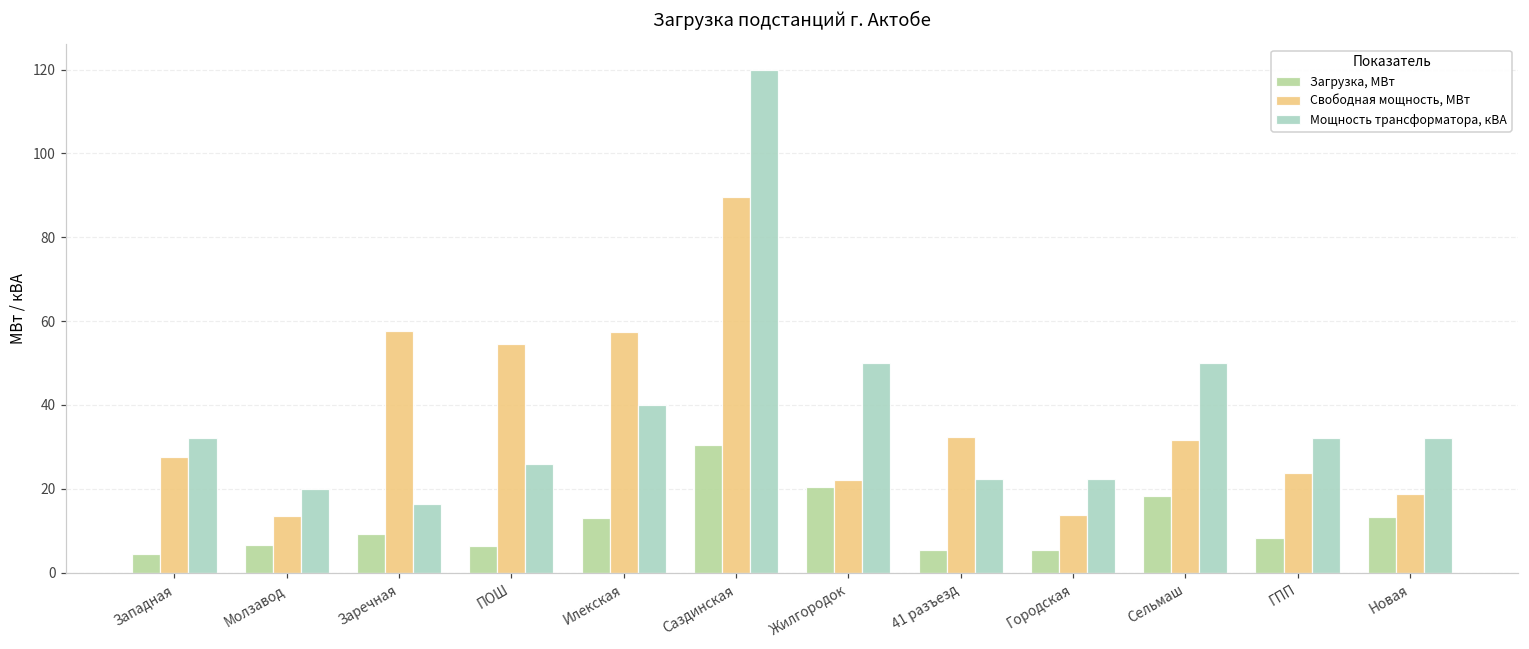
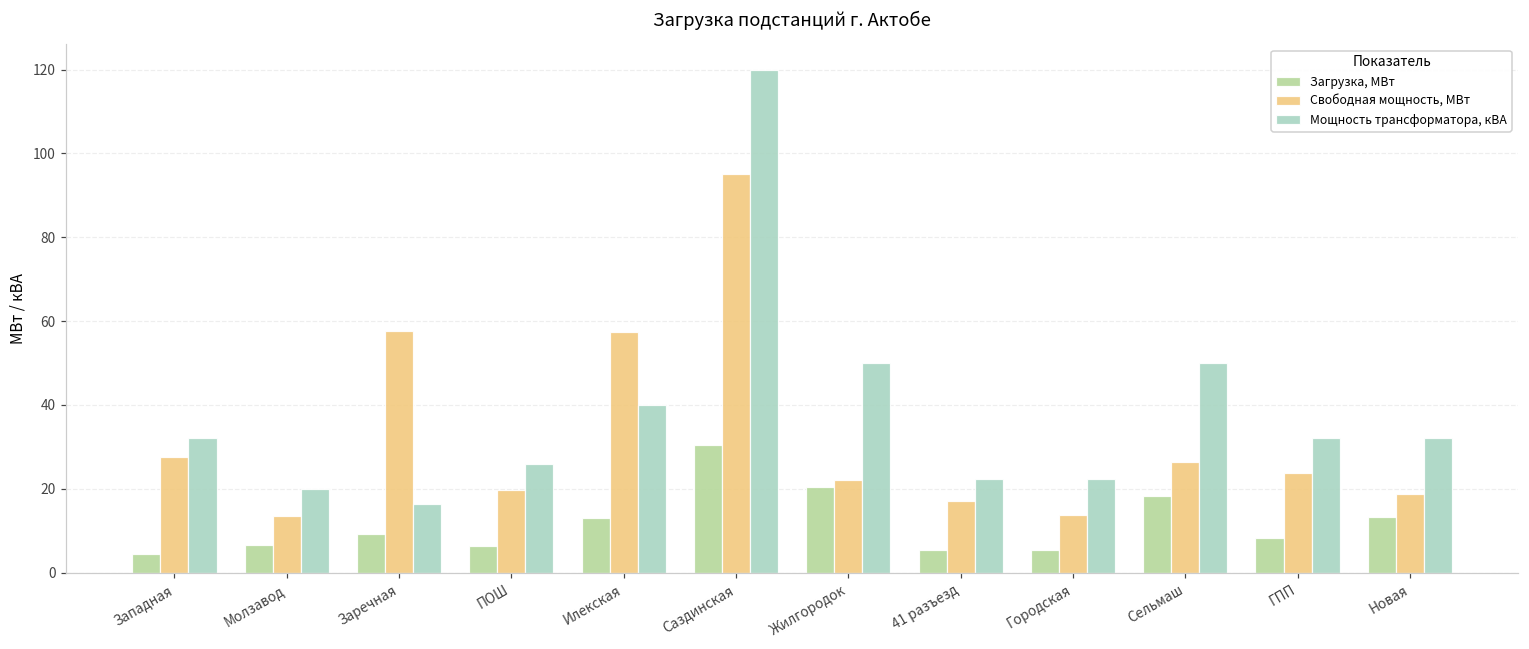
  {
    "Свободная мощность, МВт": {
      "Западная": 28,
      "Молзавод": 13,
      "Заречная": 58,
-     "ПОШ": 55,
+     "ПОШ": 20,
      "Илекская": 58,
-     "Саздинская": 90,
+     "Саздинская": 95,
      "Жилгородок": 22,
-     "41 разъезд": 32,
+     "41 разъезд": 17,
      "Городская": 14,
-     "Сельмаш": 32,
+     "Сельмаш": 26,
      "ГПП": 24,
      "Новая": 19
    }
  }
